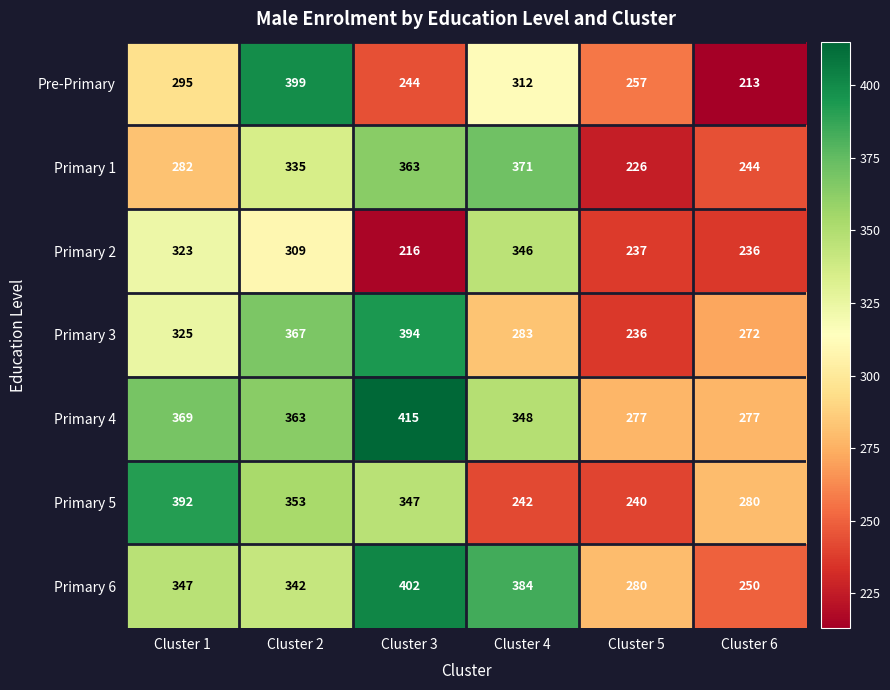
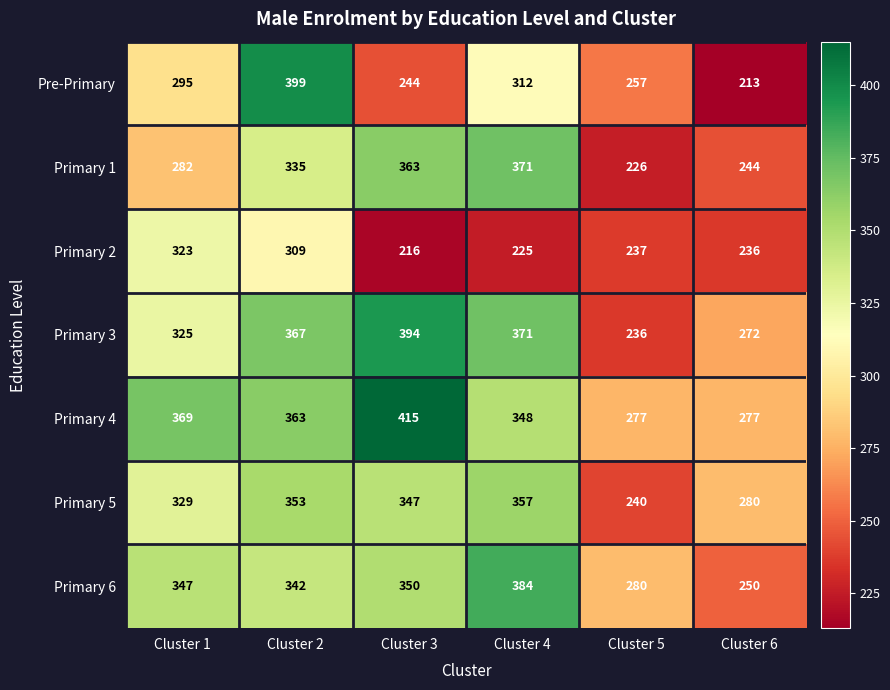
  {
    "Pre-Primary": {
      "Cluster 1": 295,
      "Cluster 2": 399,
      "Cluster 3": 244,
      "Cluster 4": 312,
      "Cluster 5": 257,
      "Cluster 6": 213
    },
    "Primary 1": {
      "Cluster 1": 282,
      "Cluster 2": 335,
      "Cluster 3": 363,
      "Cluster 4": 371,
      "Cluster 5": 226,
      "Cluster 6": 244
    },
    "Primary 2": {
      "Cluster 1": 323,
      "Cluster 2": 309,
      "Cluster 3": 216,
-     "Cluster 4": 346,
+     "Cluster 4": 225,
      "Cluster 5": 237,
      "Cluster 6": 236
    },
    "Primary 3": {
      "Cluster 1": 325,
      "Cluster 2": 367,
      "Cluster 3": 394,
-     "Cluster 4": 283,
+     "Cluster 4": 371,
      "Cluster 5": 236,
      "Cluster 6": 272
    },
    "Primary 4": {
      "Cluster 1": 369,
      "Cluster 2": 363,
      "Cluster 3": 415,
      "Cluster 4": 348,
      "Cluster 5": 277,
      "Cluster 6": 277
    },
    "Primary 5": {
-     "Cluster 1": 392,
+     "Cluster 1": 329,
      "Cluster 2": 353,
      "Cluster 3": 347,
-     "Cluster 4": 242,
+     "Cluster 4": 357,
      "Cluster 5": 240,
      "Cluster 6": 280
    },
    "Primary 6": {
      "Cluster 1": 347,
      "Cluster 2": 342,
-     "Cluster 3": 402,
+     "Cluster 3": 350,
      "Cluster 4": 384,
      "Cluster 5": 280,
      "Cluster 6": 250
    }
  }
